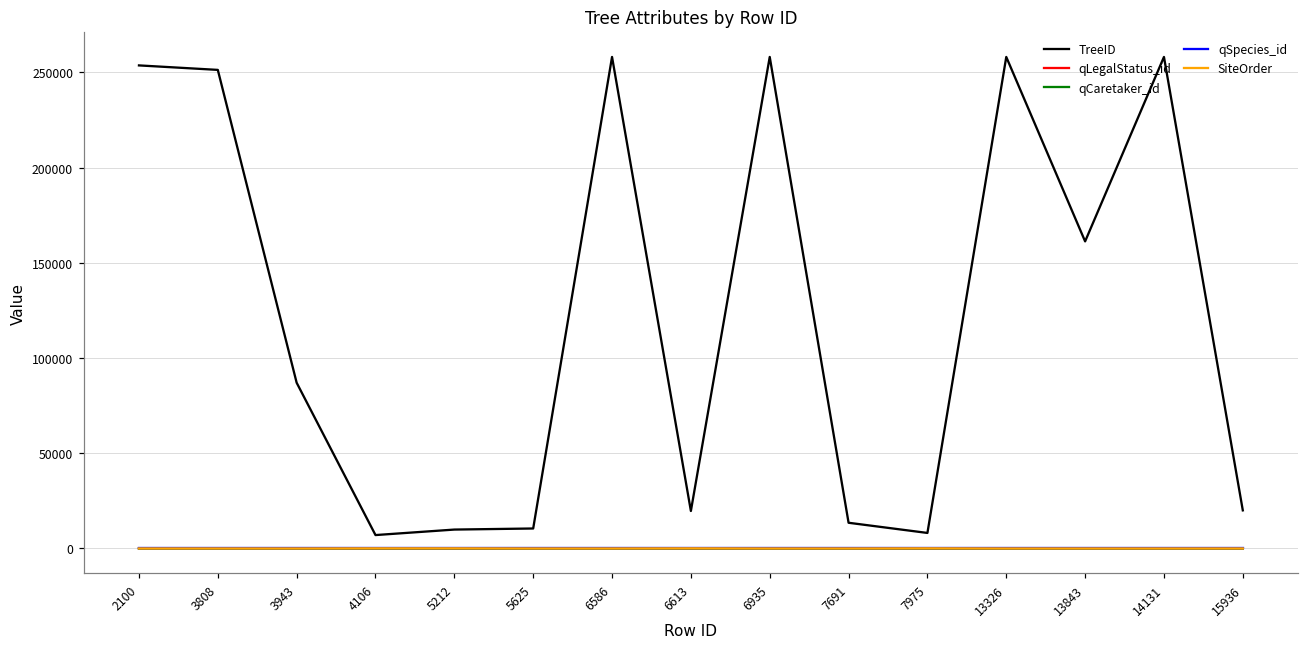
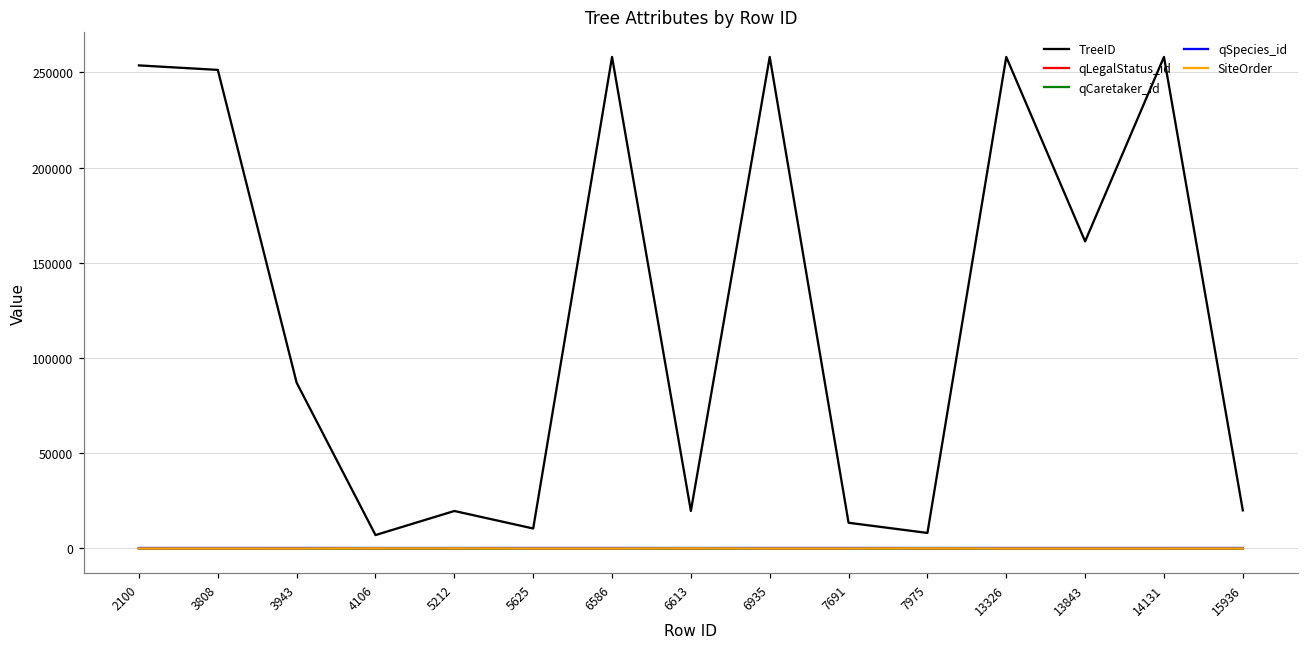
  {
    "TreeID": {
      "2100": 254000,
      "3808": 251000,
      "3943": 87000,
      "4106": 7000,
-     "5212": 10000,
+     "5212": 20000,
      "5625": 10000,
      "6586": 258000,
      "6613": 20000,
      "6935": 258000,
      "7691": 13000,
      "7975": 8000,
      "13326": 258000,
      "13843": 161000,
      "14131": 258000,
      "15936": 20000
    }
  }
